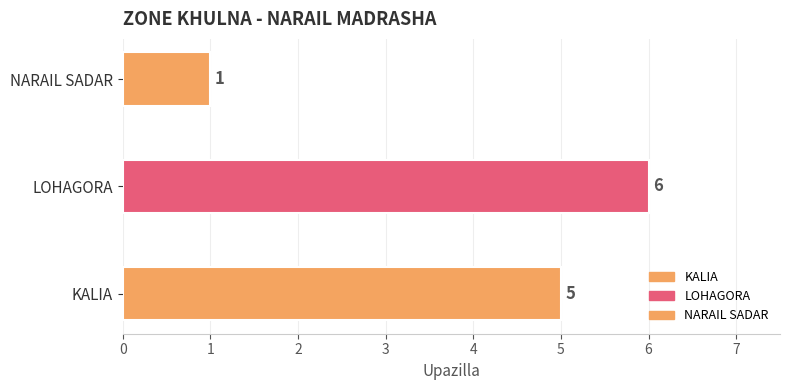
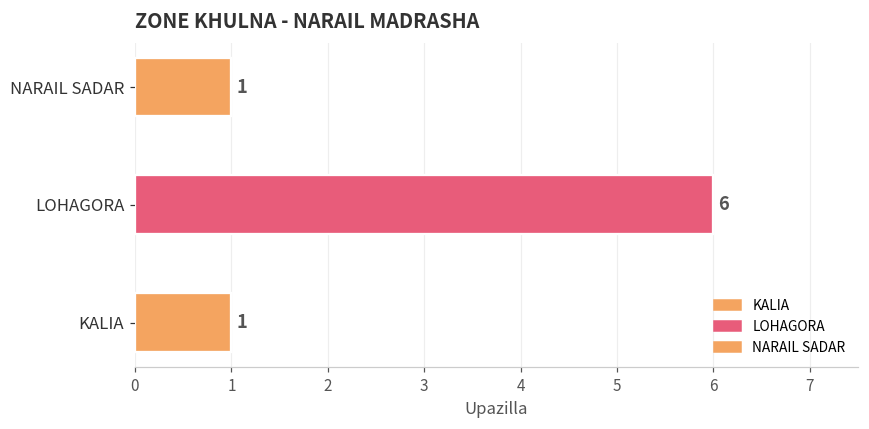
  {
    "NARAIL SADAR": 1,
    "LOHAGORA": 6,
-   "KALIA": 5
+   "KALIA": 1
  }
